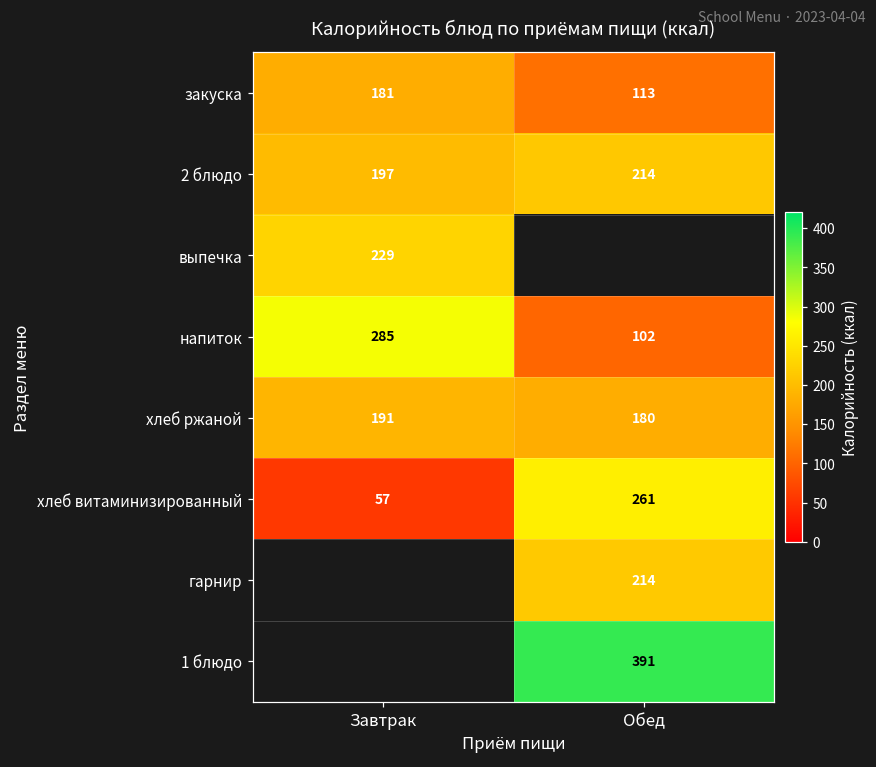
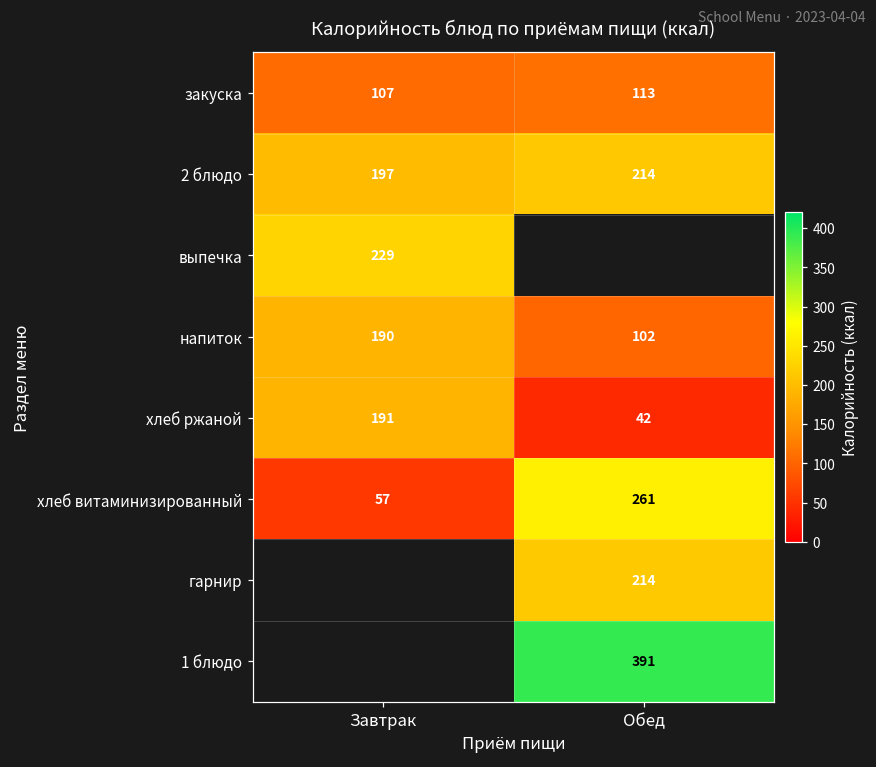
  {
    "закуска": {
-     "Завтрак": 181,
+     "Завтрак": 107,
      "Обед": 113
    },
    "2 блюдо": {
      "Завтрак": 197,
      "Обед": 214
    },
    "выпечка": {
      "Завтрак": 229
    },
    "напиток": {
-     "Завтрак": 285,
+     "Завтрак": 190,
      "Обед": 102
    },
    "хлеб ржаной": {
      "Завтрак": 191,
-     "Обед": 180
+     "Обед": 42
    },
    "хлеб витаминизированный": {
      "Завтрак": 57,
      "Обед": 261
    },
    "гарнир": {
      "Обед": 214
    },
    "1 блюдо": {
      "Обед": 391
    }
  }
